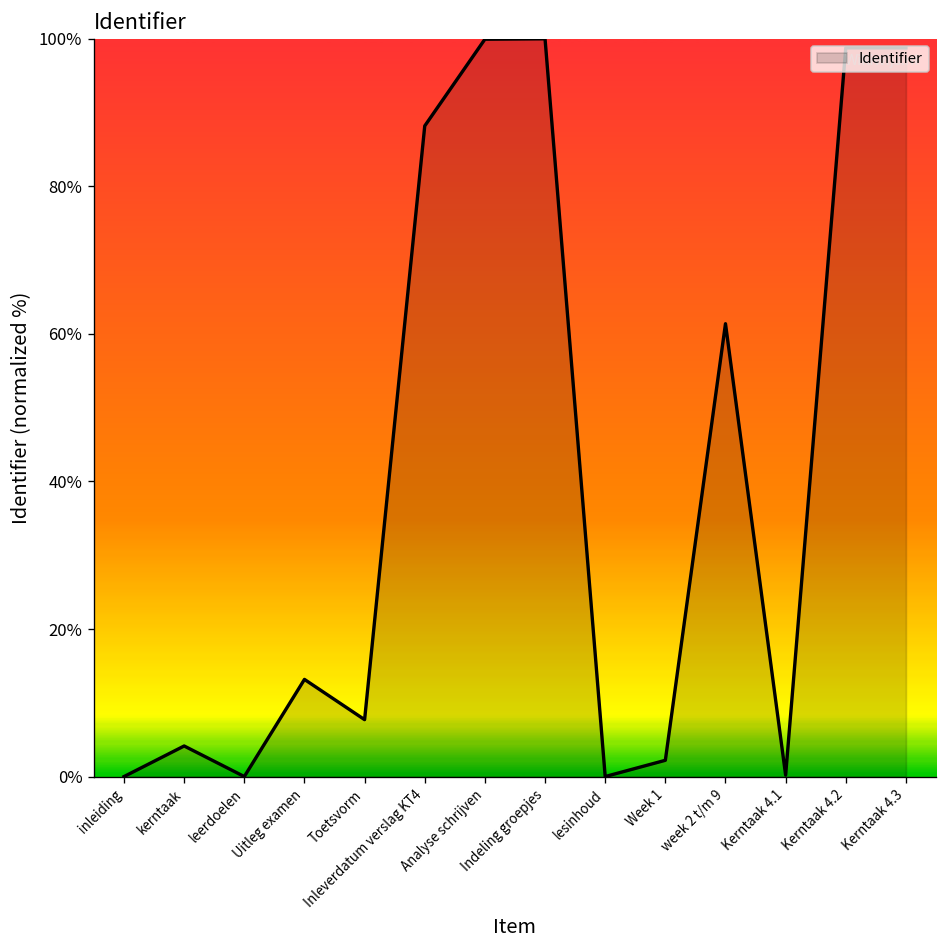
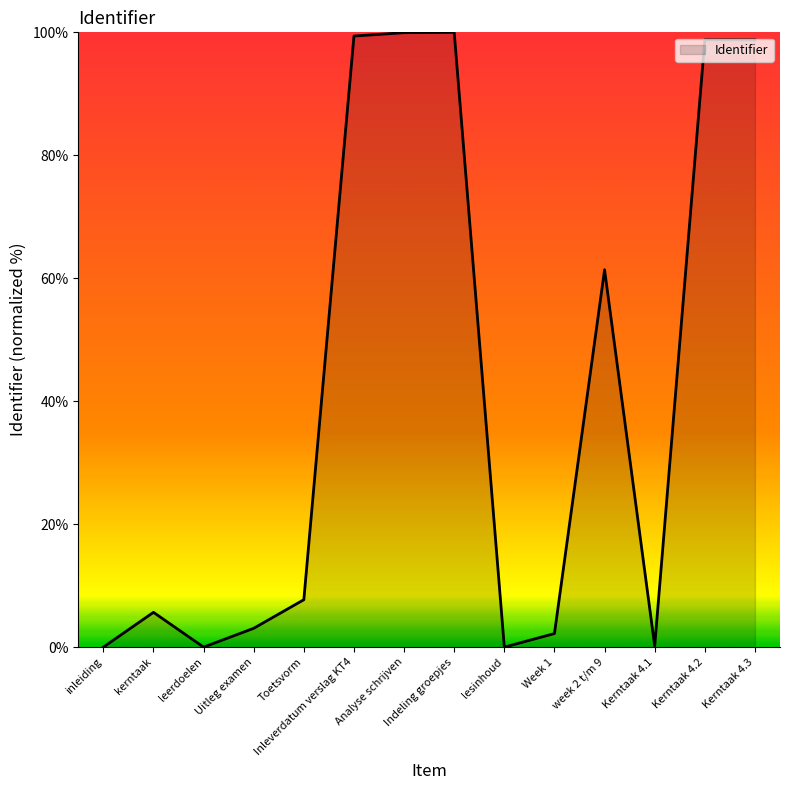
  {
    "inleiding": "0%",
-   "kerntaak": "4%",
+   "kerntaak": "6%",
    "leerdoelen": "0%",
-   "Uitleg examen": "13%",
+   "Uitleg examen": "3%",
    "Toetsvorm": "8%",
-   "Inleverdatum verslag KT4": "88%",
+   "Inleverdatum verslag KT4": "99%",
    "Analyse schrijven": "100%",
    "Indeling groepjes": "100%",
    "lesinhoud": "0%",
    "Week 1": "2%",
    "week 2 t/m 9": "61%",
    "Kerntaak 4.1": "0%"
  }
